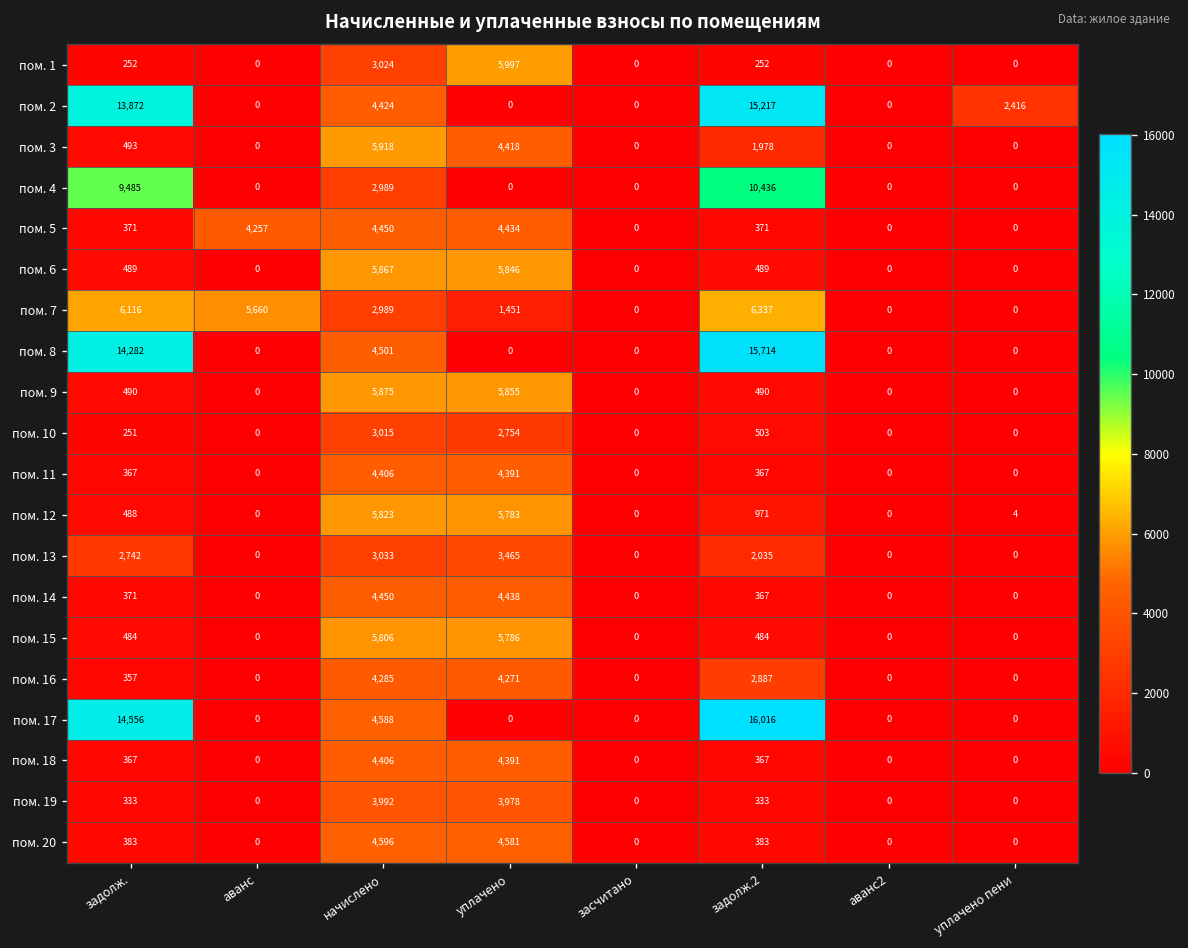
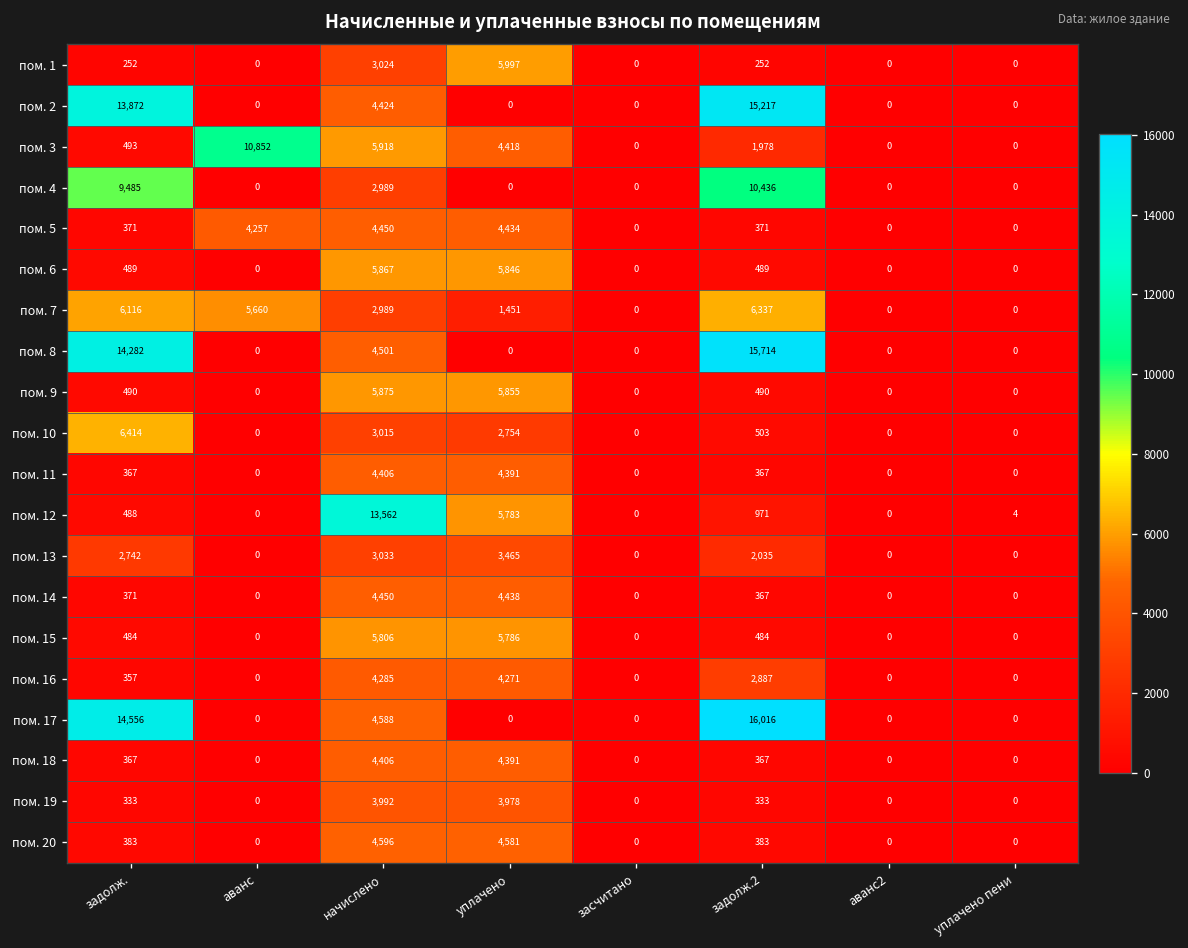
  {
    "пом. 1": {
      "задолж.": "252",
      "аванс": "0",
      "начислено": "3,024",
      "уплачено": "5,997",
      "засчитано": "0",
      "задолж.2": "252",
      "аванс2": "0",
      "уплачено пени": "0"
    },
    "пом. 2": {
      "задолж.": "13,872",
      "аванс": "0",
      "начислено": "4,424",
      "уплачено": "0",
      "засчитано": "0",
      "задолж.2": "15,217",
      "аванс2": "0",
-     "уплачено пени": "2,416"
+     "уплачено пени": "0"
    },
    "пом. 3": {
      "задолж.": "493",
-     "аванс": "0",
+     "аванс": "10,852",
      "начислено": "5,918",
      "уплачено": "4,418",
      "засчитано": "0",
      "задолж.2": "1,978",
      "аванс2": "0",
      "уплачено пени": "0"
    },
    "пом. 4": {
      "задолж.": "9,485",
      "аванс": "0",
      "начислено": "2,989",
      "уплачено": "0",
      "засчитано": "0",
      "задолж.2": "10,436",
      "аванс2": "0",
      "уплачено пени": "0"
    },
    "пом. 5": {
      "задолж.": "371",
      "аванс": "4,257",
      "начислено": "4,450",
      "уплачено": "4,434",
      "засчитано": "0",
      "задолж.2": "371",
      "аванс2": "0",
      "уплачено пени": "0"
    },
    "пом. 6": {
      "задолж.": "489",
      "аванс": "0",
      "начислено": "5,867",
      "уплачено": "5,846",
      "засчитано": "0",
      "задолж.2": "489",
      "аванс2": "0",
      "уплачено пени": "0"
    },
    "пом. 7": {
      "задолж.": "6,116",
      "аванс": "5,660",
      "начислено": "2,989",
      "уплачено": "1,451",
      "засчитано": "0",
      "задолж.2": "6,337",
      "аванс2": "0",
      "уплачено пени": "0"
    },
    "пом. 8": {
      "задолж.": "14,282",
      "аванс": "0",
      "начислено": "4,501",
      "уплачено": "0",
      "засчитано": "0",
      "задолж.2": "15,714",
      "аванс2": "0",
      "уплачено пени": "0"
    },
    "пом. 9": {
      "задолж.": "490",
      "аванс": "0",
      "начислено": "5,875",
      "уплачено": "5,855",
      "засчитано": "0",
      "задолж.2": "490",
      "аванс2": "0",
      "уплачено пени": "0"
    },
    "пом. 10": {
-     "задолж.": "251",
+     "задолж.": "6,414",
      "аванс": "0",
      "начислено": "3,015",
      "уплачено": "2,754",
      "засчитано": "0",
      "задолж.2": "503",
      "аванс2": "0",
      "уплачено пени": "0"
    },
    "пом. 11": {
      "задолж.": "367",
      "аванс": "0",
      "начислено": "4,406",
      "уплачено": "4,391",
      "засчитано": "0",
      "задолж.2": "367",
      "аванс2": "0",
      "уплачено пени": "0"
    },
    "пом. 12": {
      "задолж.": "488",
      "аванс": "0",
-     "начислено": "5,823",
+     "начислено": "13,562",
      "уплачено": "5,783",
      "засчитано": "0",
      "задолж.2": "971",
      "аванс2": "0",
      "уплачено пени": "4"
    },
    "пом. 13": {
      "задолж.": "2,742",
      "аванс": "0",
      "начислено": "3,033",
      "уплачено": "3,465",
      "засчитано": "0",
      "задолж.2": "2,035",
      "аванс2": "0",
      "уплачено пени": "0"
    },
    "пом. 14": {
      "задолж.": "371",
      "аванс": "0",
      "начислено": "4,450",
      "уплачено": "4,438",
      "засчитано": "0",
      "задолж.2": "367",
      "аванс2": "0",
      "уплачено пени": "0"
    },
    "пом. 15": {
      "задолж.": "484",
      "аванс": "0",
      "начислено": "5,806",
      "уплачено": "5,786",
      "засчитано": "0",
      "задолж.2": "484",
      "аванс2": "0",
      "уплачено пени": "0"
    },
    "пом. 16": {
      "задолж.": "357",
      "аванс": "0",
      "начислено": "4,285",
      "уплачено": "4,271",
      "засчитано": "0",
      "задолж.2": "2,887",
      "аванс2": "0",
      "уплачено пени": "0"
    },
    "пом. 17": {
      "задолж.": "14,556",
      "аванс": "0",
      "начислено": "4,588",
      "уплачено": "0",
      "засчитано": "0",
      "задолж.2": "16,016",
      "аванс2": "0",
      "уплачено пени": "0"
    },
    "пом. 18": {
      "задолж.": "367",
      "аванс": "0",
      "начислено": "4,406",
      "уплачено": "4,391",
      "засчитано": "0",
      "задолж.2": "367",
      "аванс2": "0",
      "уплачено пени": "0"
    },
    "пом. 19": {
      "задолж.": "333",
      "аванс": "0",
      "начислено": "3,992",
      "уплачено": "3,978",
      "засчитано": "0",
      "задолж.2": "333",
      "аванс2": "0",
      "уплачено пени": "0"
    },
    "пом. 20": {
      "задолж.": "383",
      "аванс": "0",
      "начислено": "4,596",
      "уплачено": "4,581",
      "засчитано": "0",
      "задолж.2": "383",
      "аванс2": "0",
      "уплачено пени": "0"
    }
  }
